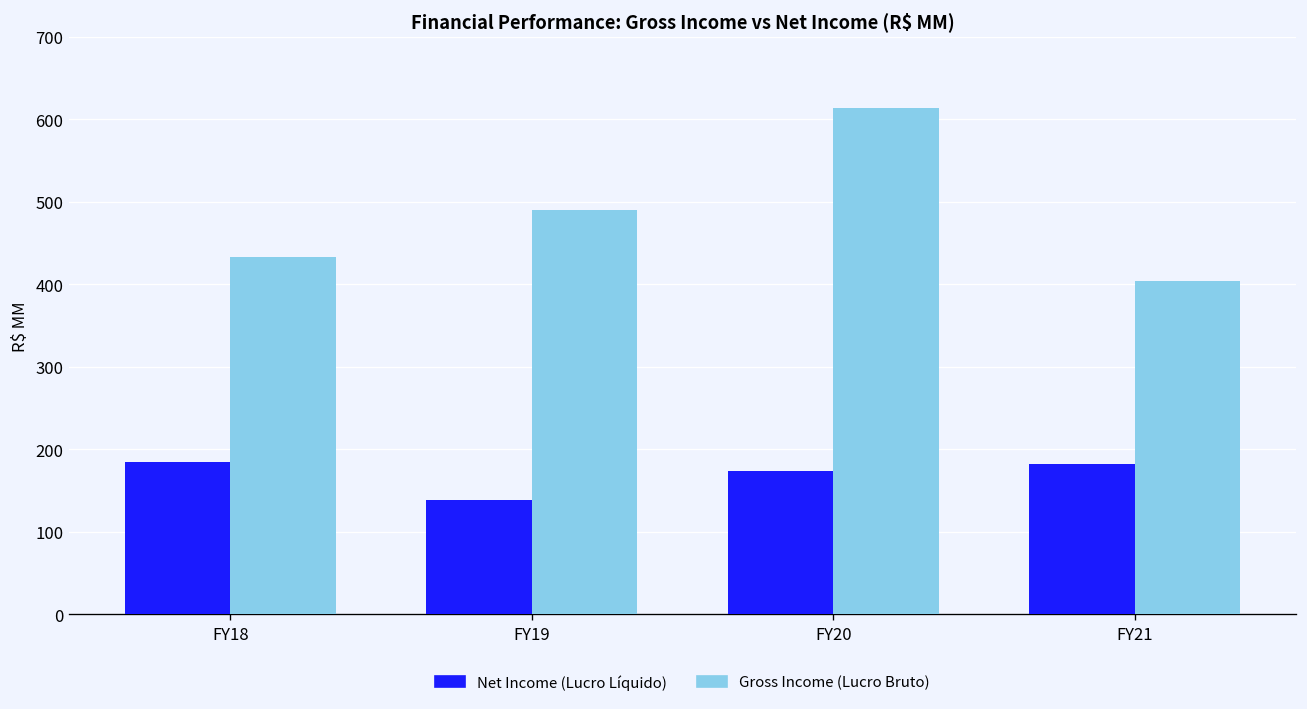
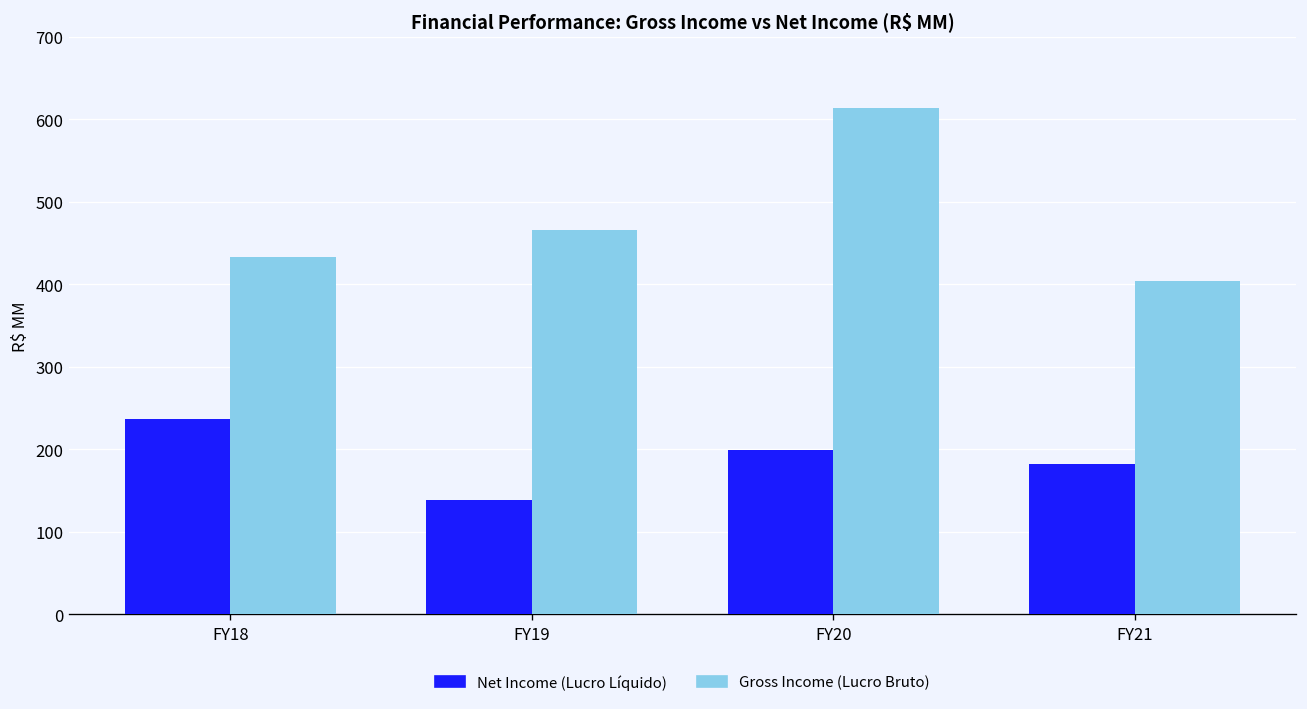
  {
    "Net Income (Lucro Líquido)": {
-     "FY18": 180,
+     "FY18": 240,
      "FY19": 140,
-     "FY20": 170,
+     "FY20": 200,
      "FY21": 180
    },
    "Gross Income (Lucro Bruto)": {
      "FY18": 430,
-     "FY19": 490,
+     "FY19": 470,
      "FY20": 610,
      "FY21": 400
    }
  }
